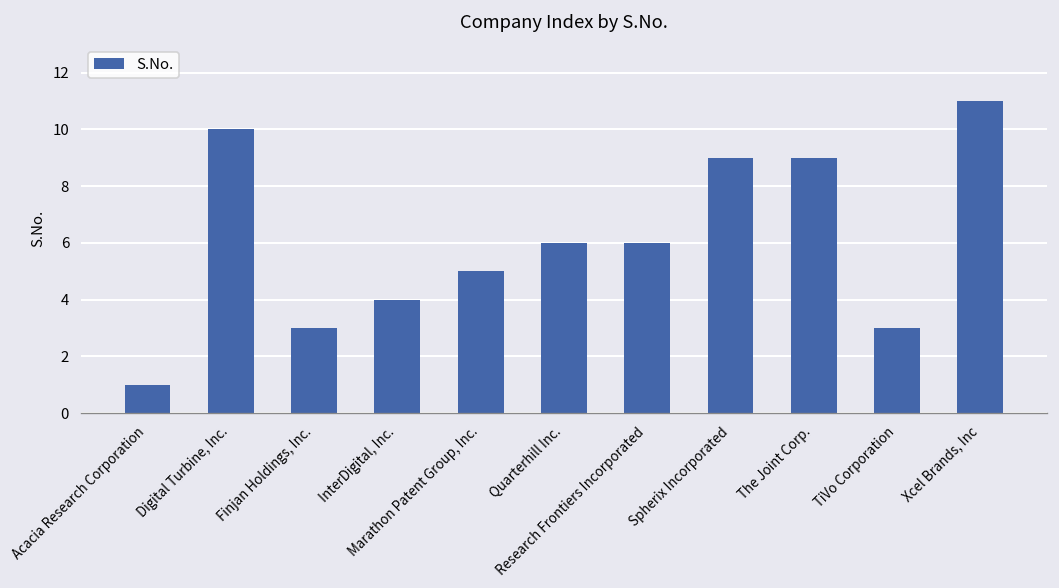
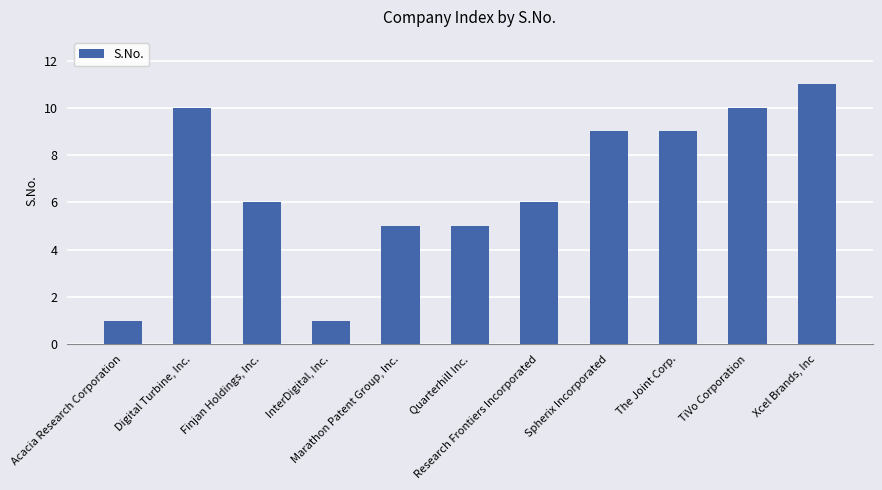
  {
    "Acacia Research Corporation": 1,
    "Digital Turbine, Inc.": 10,
-   "Finjan Holdings, Inc.": 3,
-   "InterDigital, Inc.": 4,
+   "Finjan Holdings, Inc.": 6,
+   "InterDigital, Inc.": 1,
    "Marathon Patent Group, Inc.": 5,
-   "Quarterhill Inc.": 6,
+   "Quarterhill Inc.": 5,
    "Research Frontiers Incorporated": 6,
    "Spherix Incorporated": 9,
    "The Joint Corp.": 9,
-   "TiVo Corporation": 3,
+   "TiVo Corporation": 10,
    "Xcel Brands, Inc": 11
  }
